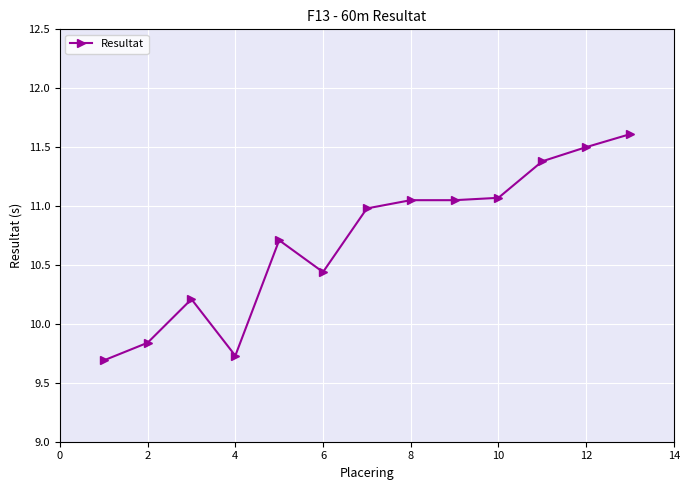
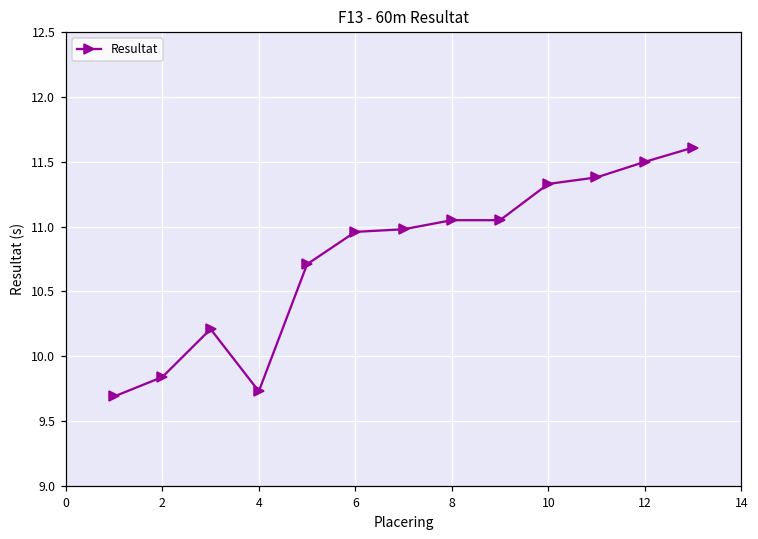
  {
    "2": 9.84,
    "4": 9.73,
-   "6": 10.44,
+   "6": 10.96,
    "8": 11.05,
-   "10": 11.07,
+   "10": 11.33,
    "12": 11.50
  }
